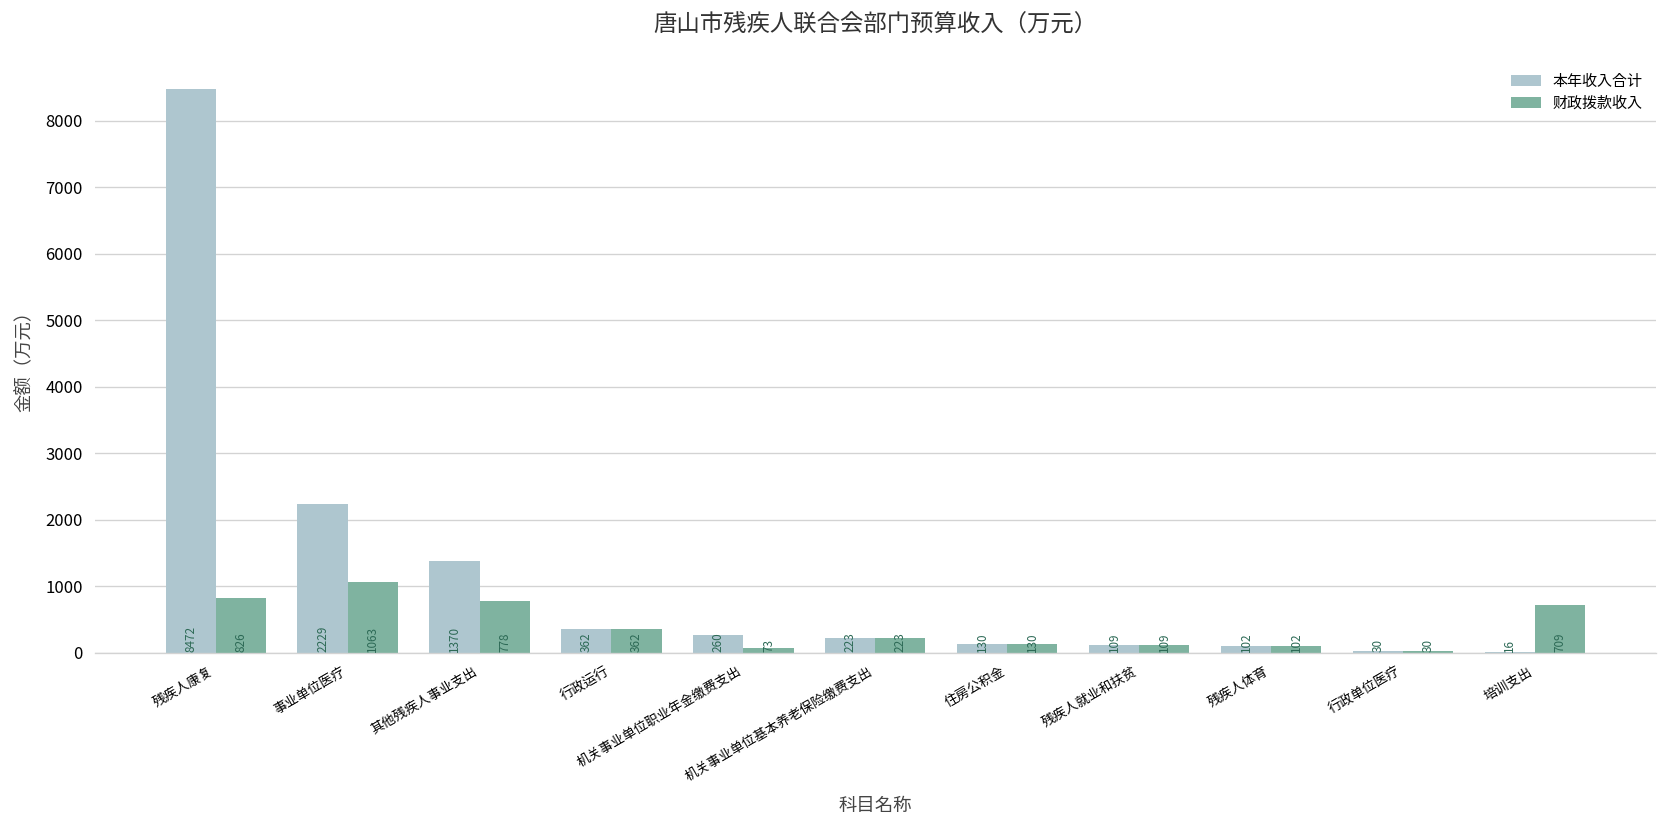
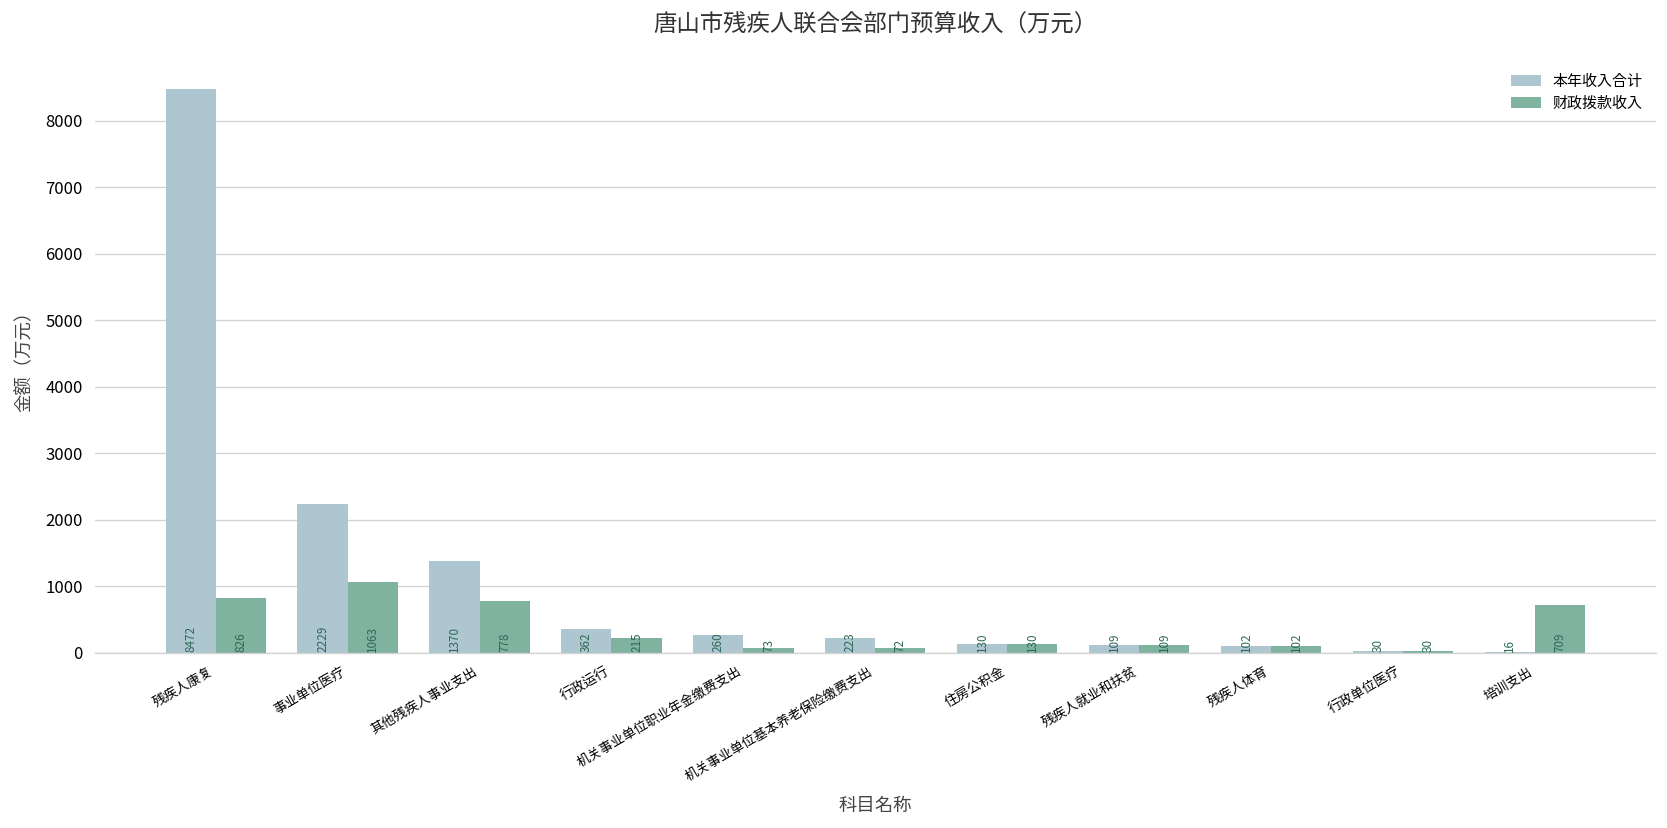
  {
    "本年收入合计": {
      "残疾人康复": 8472,
      "事业单位医疗": 2229,
      "其他残疾人事业支出": 1370,
      "行政运行": 362,
      "机关事业单位职业年金缴费支出": 260,
      "机关事业单位基本养老保险缴费支出": 223,
      "住房公积金": 130,
      "残疾人就业和扶贫": 109,
      "残疾人体育": 102,
      "行政单位医疗": 30,
      "培训支出": 16
    },
    "财政拨款收入": {
      "残疾人康复": 826,
      "事业单位医疗": 1063,
      "其他残疾人事业支出": 778,
-     "行政运行": 362,
+     "行政运行": 215,
      "机关事业单位职业年金缴费支出": 73,
-     "机关事业单位基本养老保险缴费支出": 223,
+     "机关事业单位基本养老保险缴费支出": 72,
      "住房公积金": 130,
      "残疾人就业和扶贫": 109,
      "残疾人体育": 102,
      "行政单位医疗": 30,
      "培训支出": 709
    }
  }
